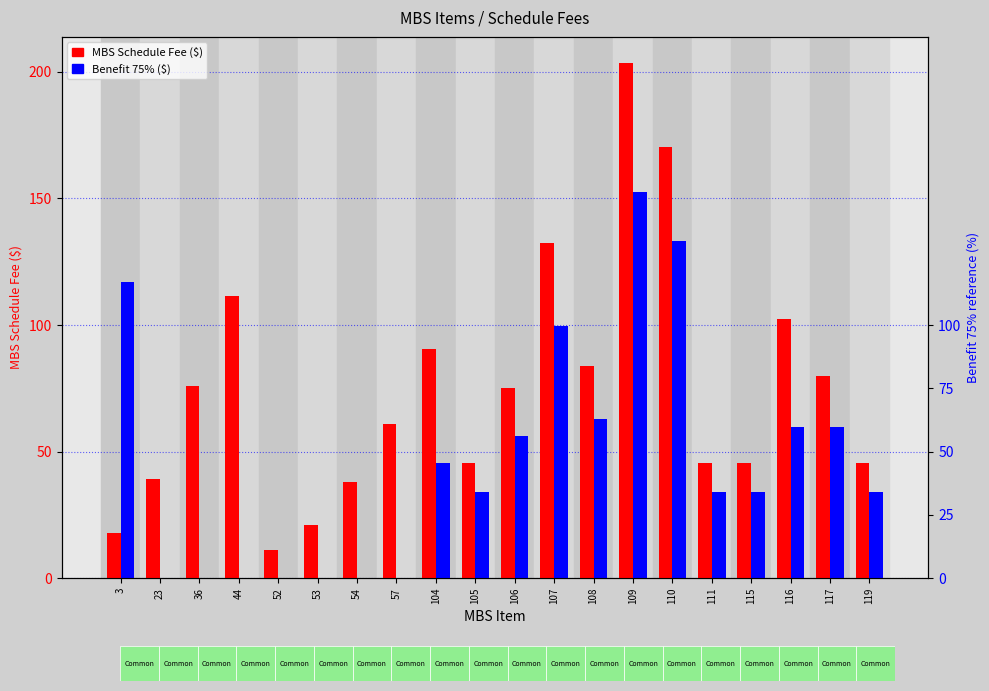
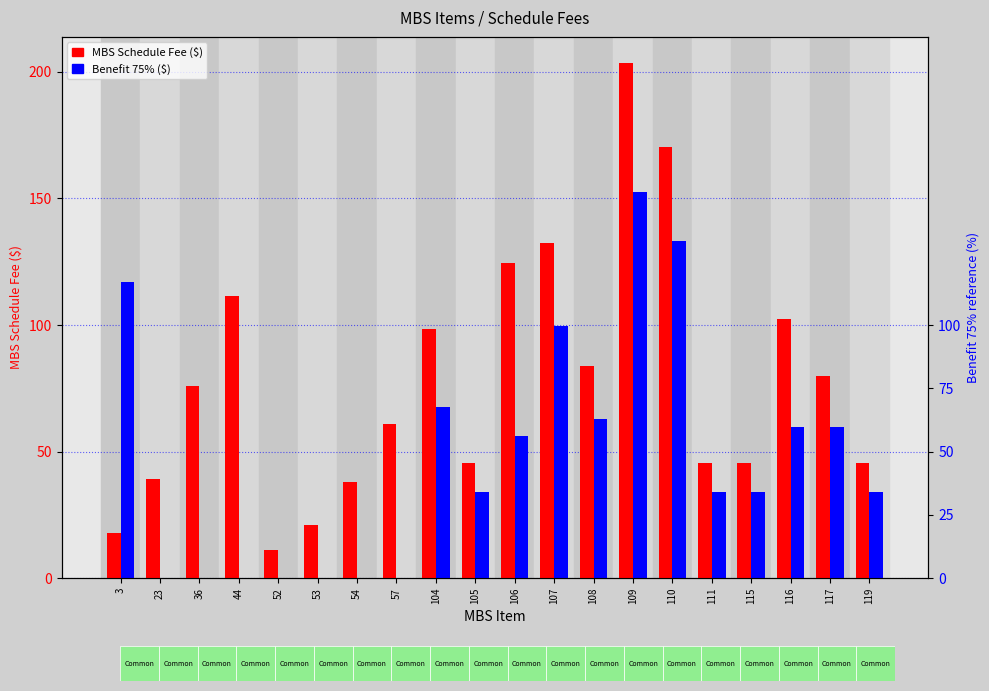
  {
    "MBS Schedule Fee ($)": {
      "3": 18,
      "23": 39,
      "36": 76,
      "44": 112,
      "52": 11,
      "53": 21,
      "54": 38,
      "57": 61,
-     "104": 90,
+     "104": 98,
      "105": 45,
-     "106": 75,
+     "106": 125,
      "107": 133,
      "108": 84,
      "109": 204,
      "110": 170,
      "111": 45,
      "115": 45,
      "116": 102,
      "117": 80,
      "119": 45
    },
    "Benefit 75% ($)": {
      "3": 117,
      "23": 0,
      "36": 0,
      "44": 0,
      "52": 0,
      "53": 0,
      "54": 0,
      "57": 0,
-     "104": 46,
+     "104": 68,
      "105": 34,
      "106": 56,
      "107": 99,
      "108": 63,
      "109": 153,
      "110": 133,
      "111": 34,
      "115": 34,
      "116": 60,
      "117": 60,
      "119": 34
    }
  }
